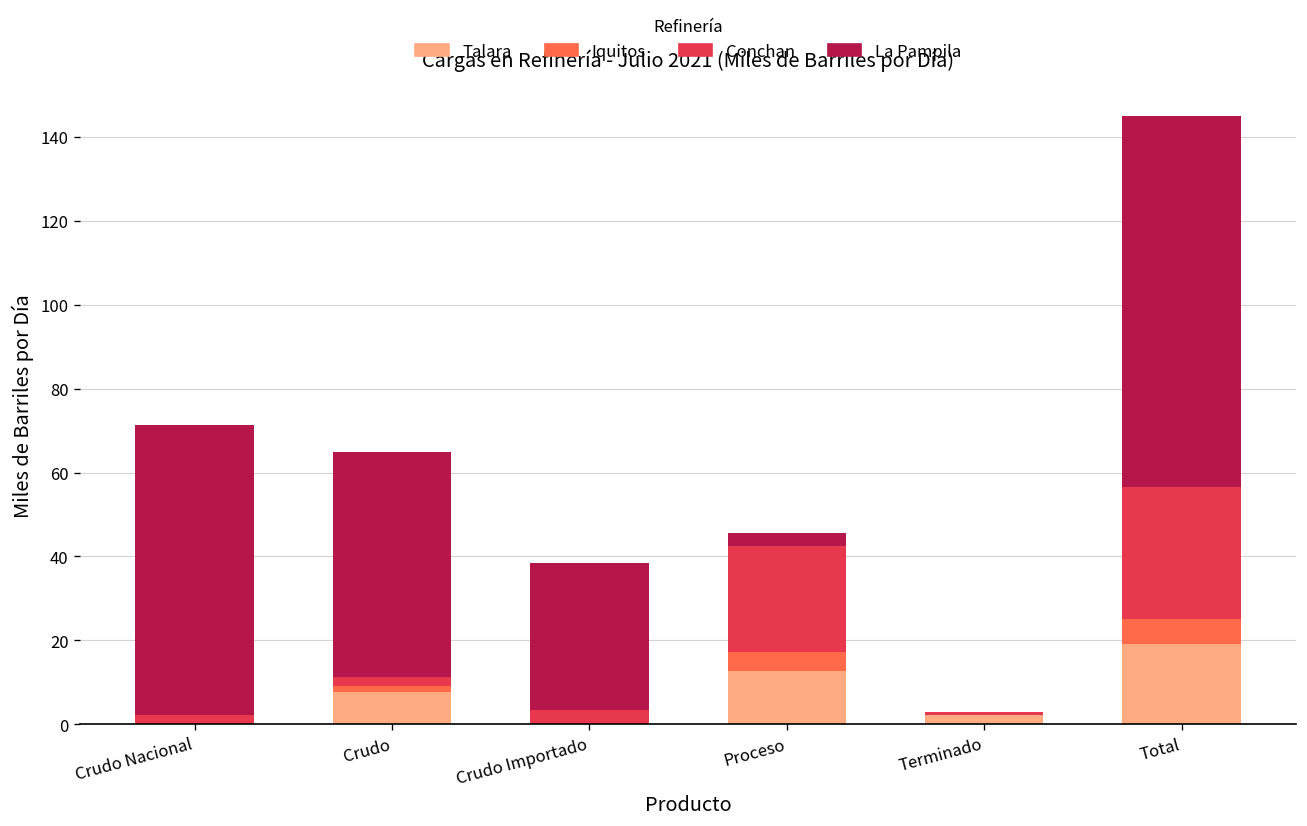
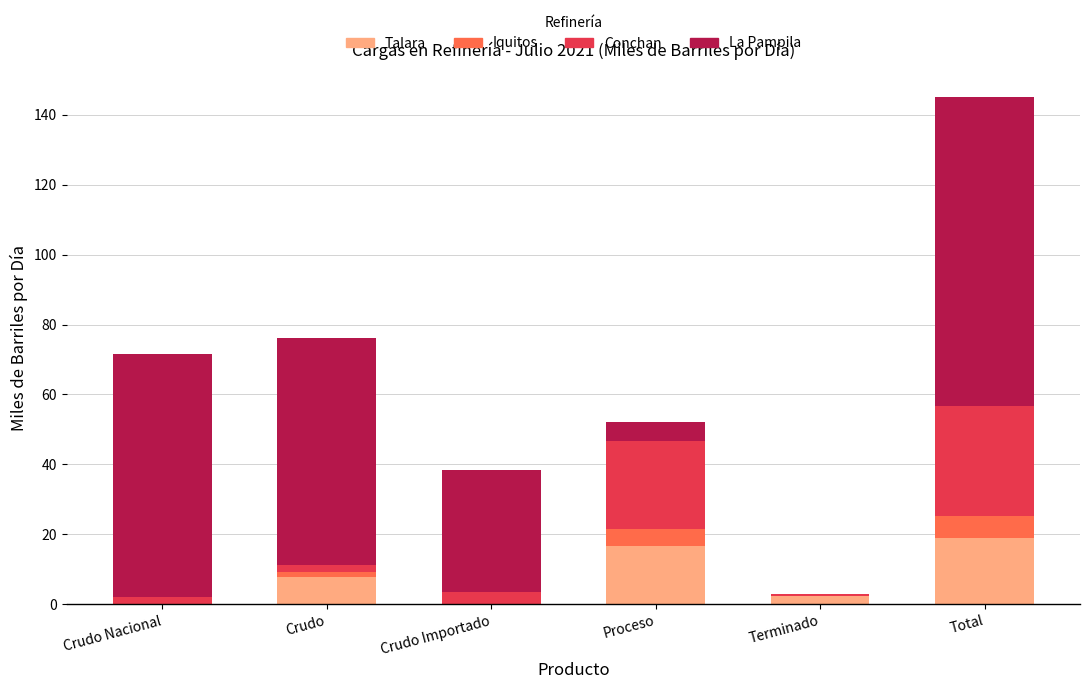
  {
    "Talara": {
      "Crudo Nacional": 0,
      "Crudo": 8,
      "Crudo Importado": 0,
-     "Proceso": 13,
+     "Proceso": 17,
      "Terminado": 2,
      "Total": 19
    },
    "La Pampila": {
      "Crudo Nacional": 69,
-     "Crudo": 54,
+     "Crudo": 65,
      "Crudo Importado": 35,
-     "Proceso": 3,
+     "Proceso": 6,
      "Terminado": 0,
      "Total": 88
    }
  }
